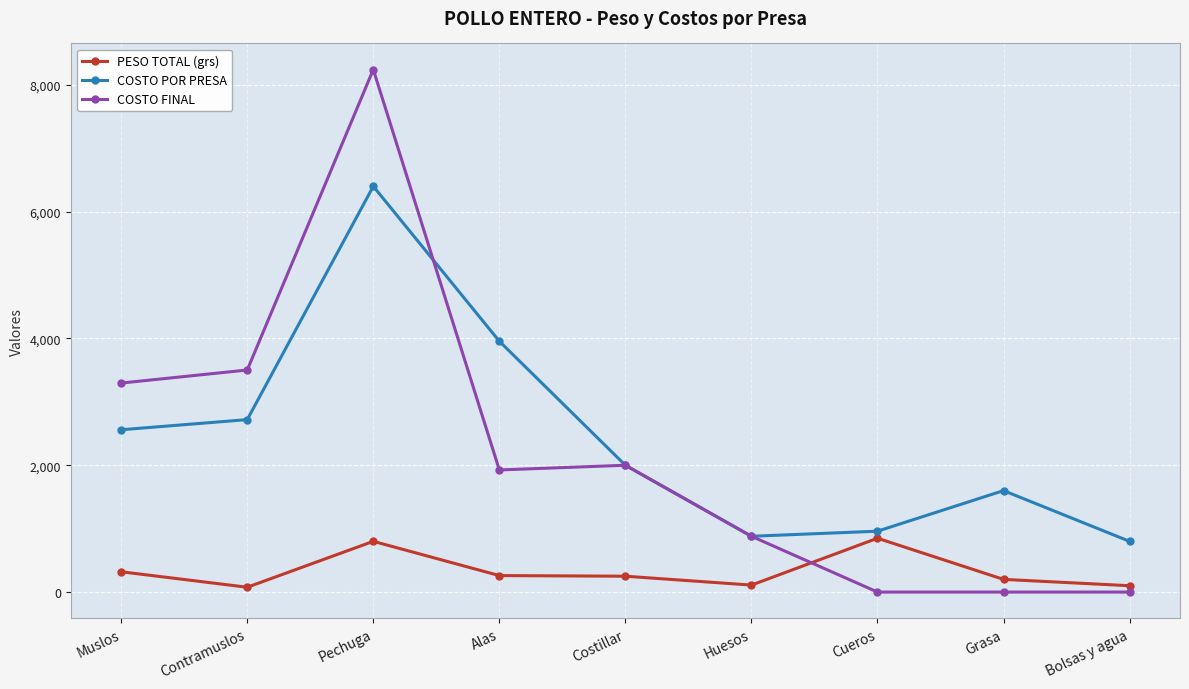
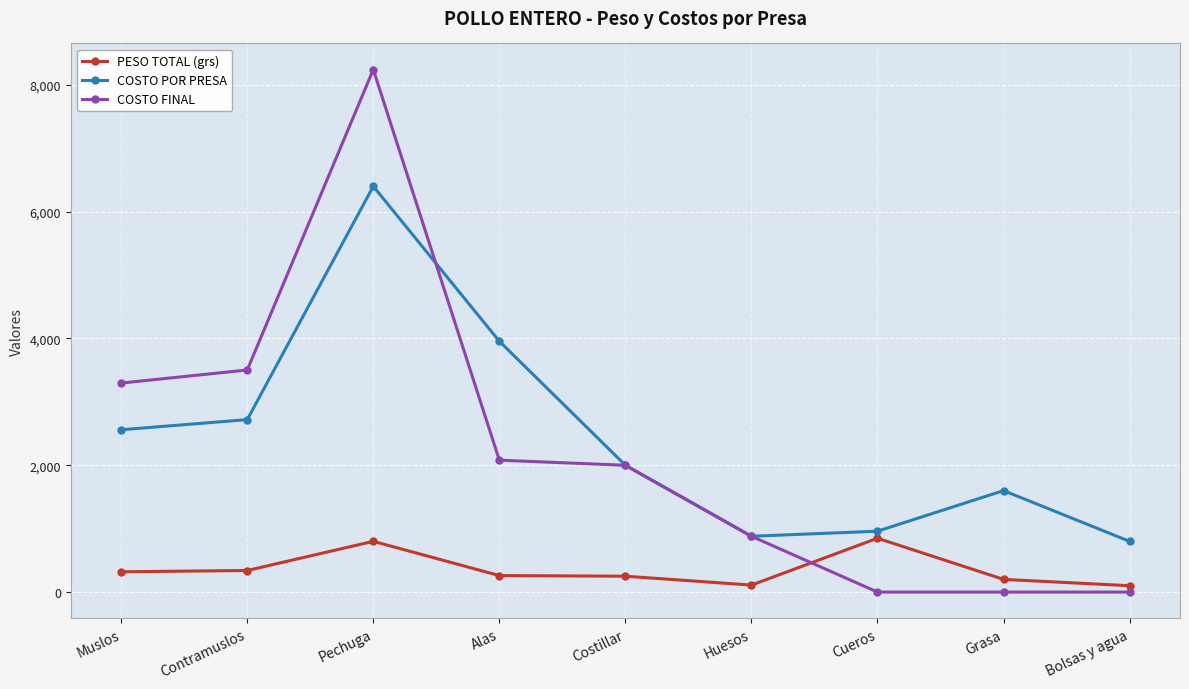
  {
    "PESO TOTAL (grs)": {
      "Muslos": "300",
-     "Contramuslos": "100",
+     "Contramuslos": "300",
      "Pechuga": "800",
      "Alas": "300",
      "Costillar": "300",
      "Huesos": "100",
      "Cueros": "800",
      "Grasa": "200",
      "Bolsas y agua": "100"
    },
    "COSTO POR PRESA": {
      "Muslos": "2,600",
      "Contramuslos": "2,700",
      "Pechuga": "6,400",
      "Alas": "4,000",
      "Cueros": "1,000",
      "Grasa": "1,600",
      "Bolsas y agua": "800"
    },
    "COSTO FINAL": {
      "Muslos": "3,300",
      "Contramuslos": "3,500",
      "Pechuga": "8,200",
-     "Alas": "1,900",
+     "Alas": "2,100",
      "Cueros": "0",
      "Grasa": "0",
      "Bolsas y agua": "0"
    }
  }
